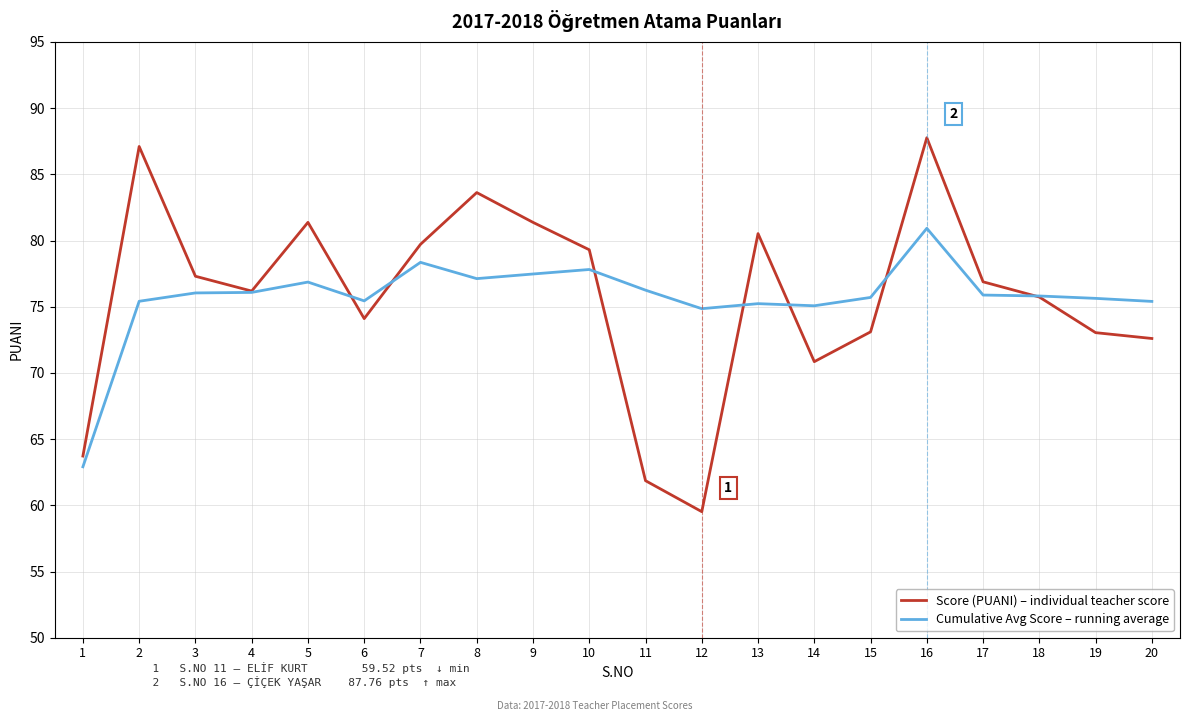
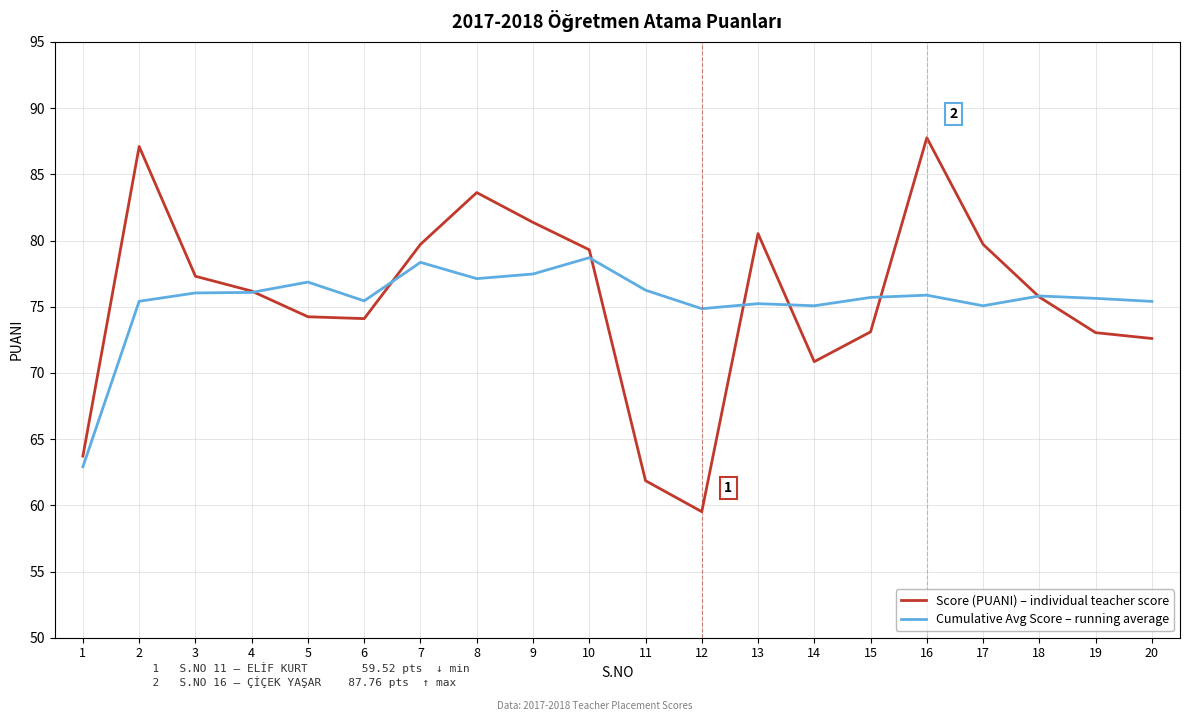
  {
    "Score (PUANI) – individual teacher score": {
      "1": 63.7,
      "2": 87.1,
      "3": 77.3,
-     "5": 81.4,
+     "5": 74.2,
      "6": 74.1,
      "7": 79.7,
      "8": 83.6,
      "9": 81.4,
      "10": 79.3,
      "11": 61.9,
      "12": 59.5,
      "13": 80.5,
      "14": 70.9,
      "15": 73.1,
      "16": 87.8,
-     "17": 76.9,
+     "17": 79.7,
      "19": 73.0,
      "20": 72.6
    },
    "Cumulative Avg Score – running average": {
      "1": 62.9,
      "2": 75.4,
      "3": 76.0,
      "5": 76.9,
      "6": 75.4,
      "7": 78.4,
      "8": 77.1,
      "9": 77.5,
-     "10": 77.8,
+     "10": 78.7,
      "11": 76.3,
      "12": 74.9,
      "13": 75.2,
      "14": 75.1,
      "15": 75.7,
-     "16": 80.9,
-     "17": 75.9,
+     "16": 75.9,
+     "17": 75.1,
      "19": 75.6,
      "20": 75.4
    }
  }
